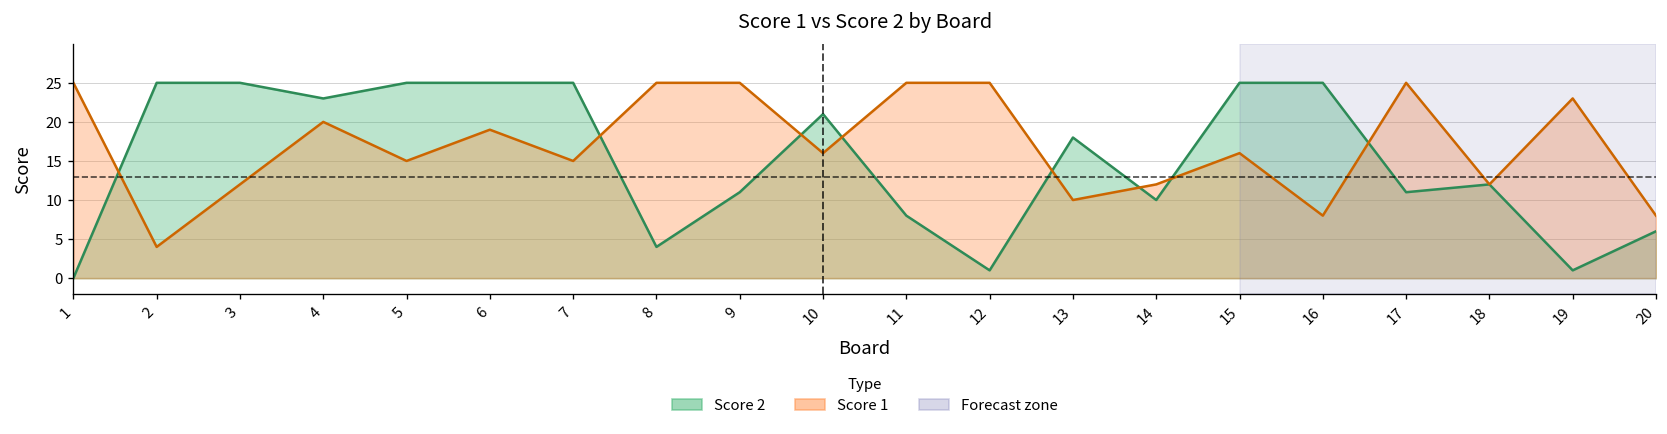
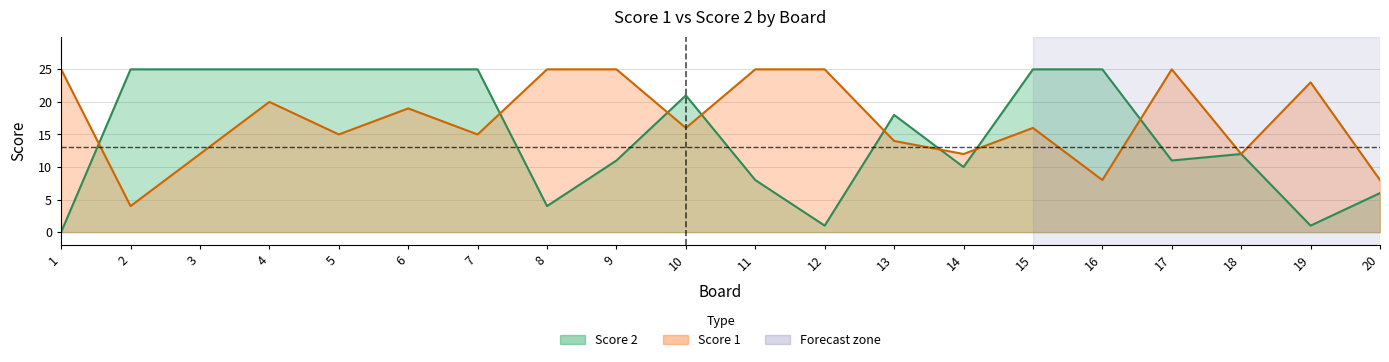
  {
    "Score 2": {
      "1": 0,
      "2": 25,
      "3": 25,
-     "4": 23,
+     "4": 25,
      "5": 25,
      "6": 25,
      "7": 25,
      "8": 4,
      "9": 11,
      "10": 21,
      "11": 8,
      "12": 1,
      "13": 18,
      "14": 10,
      "15": 25,
      "16": 25,
      "17": 11,
      "19": 1,
      "20": 6
    },
    "Score 1": {
      "1": 25,
      "2": 4,
      "3": 12,
      "4": 20,
      "5": 15,
      "6": 19,
      "7": 15,
      "8": 25,
      "9": 25,
      "10": 16,
      "11": 25,
      "12": 25,
-     "13": 10,
+     "13": 14,
      "14": 12,
      "15": 16,
      "16": 8,
      "17": 25,
      "19": 23,
      "20": 8
    }
  }
